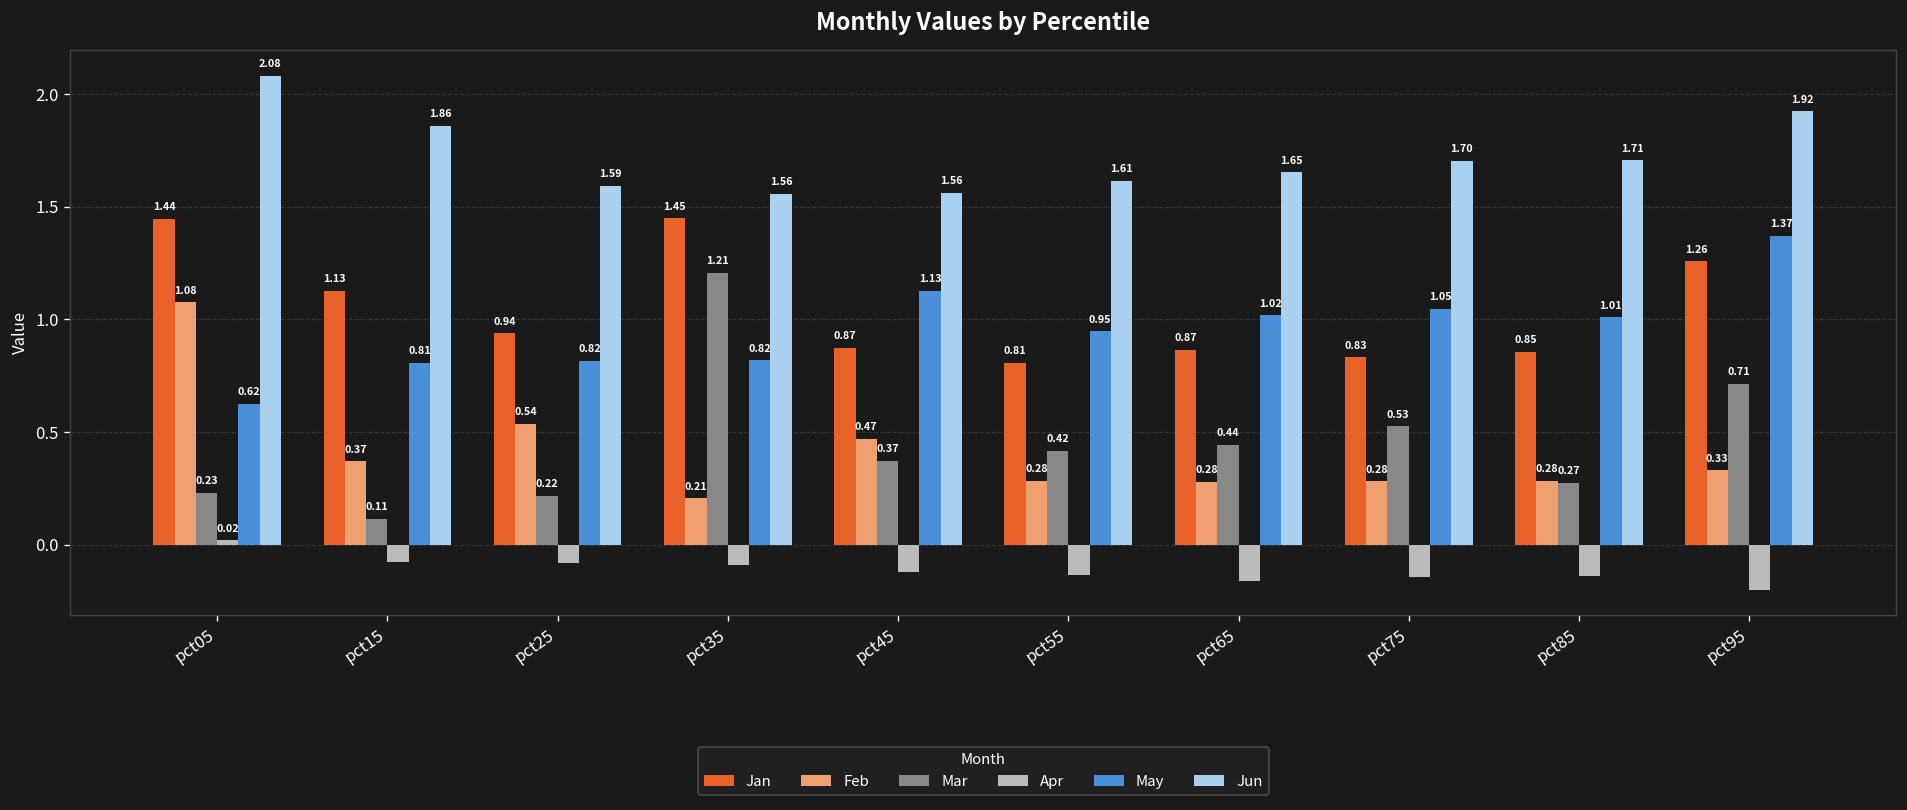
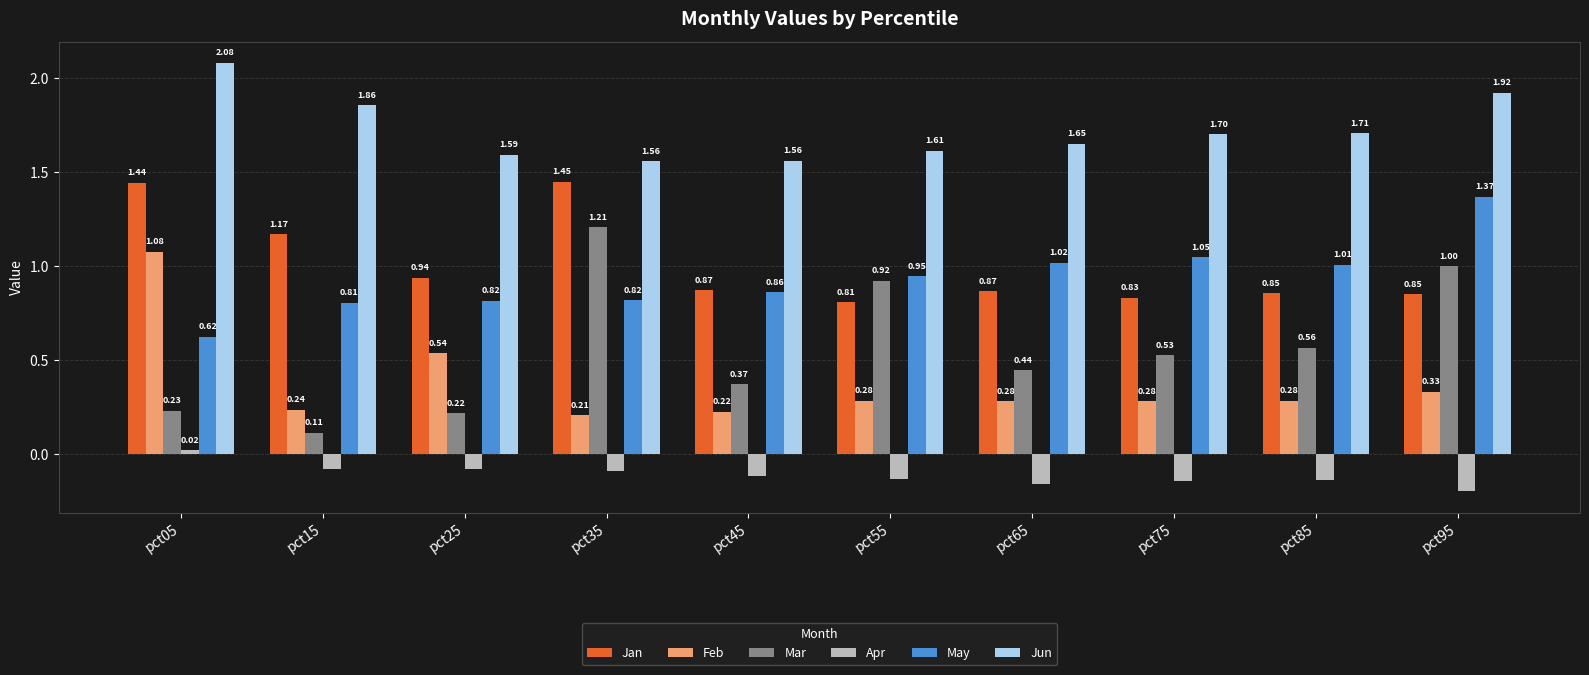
  {
    "Jan": {
      "pct05": 1.44,
-     "pct15": 1.13,
+     "pct15": 1.17,
      "pct25": 0.94,
      "pct35": 1.45,
      "pct45": 0.87,
      "pct55": 0.81,
      "pct65": 0.87,
      "pct75": 0.83,
      "pct85": 0.85,
-     "pct95": 1.26
+     "pct95": 0.85
    },
    "Feb": {
      "pct05": 1.08,
-     "pct15": 0.37,
+     "pct15": 0.24,
      "pct25": 0.54,
      "pct35": 0.21,
-     "pct45": 0.47,
+     "pct45": 0.22,
      "pct55": 0.28,
      "pct65": 0.28,
      "pct75": 0.28,
      "pct85": 0.28,
      "pct95": 0.33
    },
    "Mar": {
      "pct05": 0.23,
      "pct15": 0.11,
      "pct25": 0.22,
      "pct35": 1.21,
      "pct45": 0.37,
-     "pct55": 0.42,
+     "pct55": 0.92,
      "pct65": 0.44,
      "pct75": 0.53,
-     "pct85": 0.27,
-     "pct95": 0.71
+     "pct85": 0.56,
+     "pct95": 1.00
    },
    "May": {
      "pct05": 0.62,
      "pct15": 0.81,
      "pct25": 0.82,
      "pct35": 0.82,
-     "pct45": 1.13,
+     "pct45": 0.86,
      "pct55": 0.95,
      "pct65": 1.02,
      "pct75": 1.05,
      "pct85": 1.01,
      "pct95": 1.37
    }
  }
